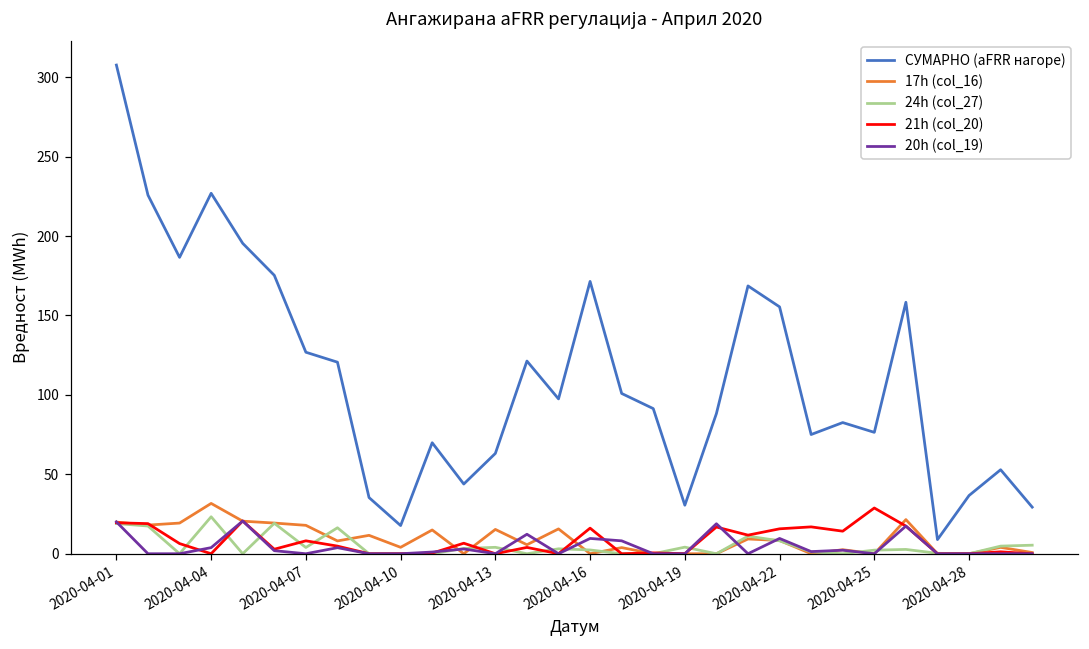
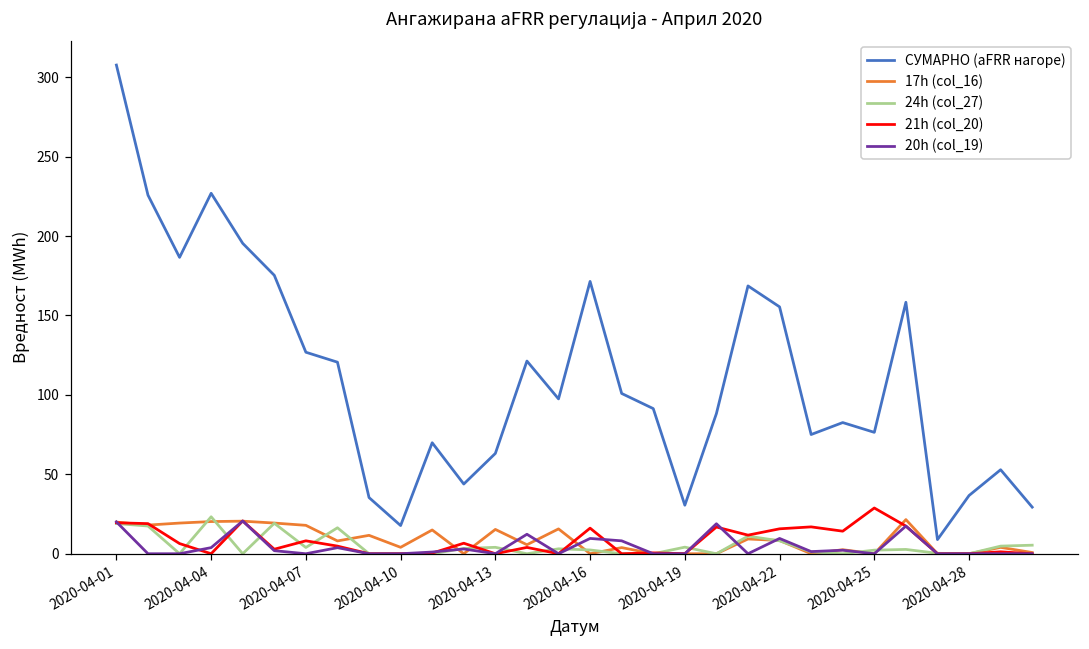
  {
    "СУМАРНО (aFRR нагоре)": {
      "2020-04-01": 308,
      "2020-04-04": 227,
      "2020-04-07": 127,
      "2020-04-10": 18,
      "2020-04-13": 63,
      "2020-04-16": 171,
      "2020-04-19": 31,
      "2020-04-22": 155,
      "2020-04-25": 76,
      "2020-04-28": 37
    },
    "17h (col_16)": {
-     "2020-04-04": 32,
+     "2020-04-04": 20,
      "2020-04-07": 18,
      "2020-04-10": 4,
      "2020-04-13": 15,
      "2020-04-16": 0
    },
    "24h (col_27)": {
      "2020-04-04": 23,
      "2020-04-07": 4,
      "2020-04-13": 4,
      "2020-04-16": 2,
      "2020-04-19": 4,
      "2020-04-25": 2
    },
    "21h (col_20)": {
      "2020-04-04": 0,
      "2020-04-07": 8,
      "2020-04-16": 16,
      "2020-04-22": 16,
      "2020-04-25": 29
    },
    "20h (col_19)": {
      "2020-04-04": 4,
      "2020-04-07": 0,
      "2020-04-16": 10
    }
  }
